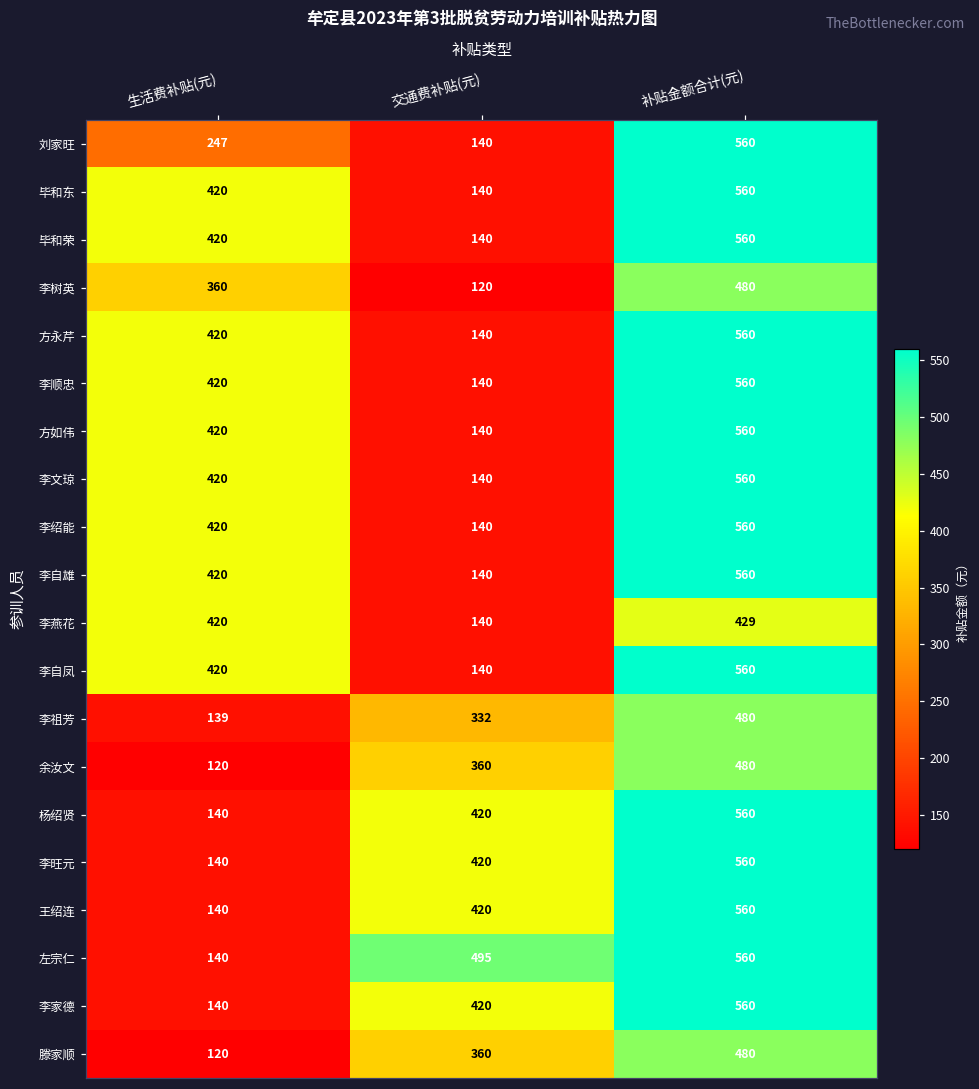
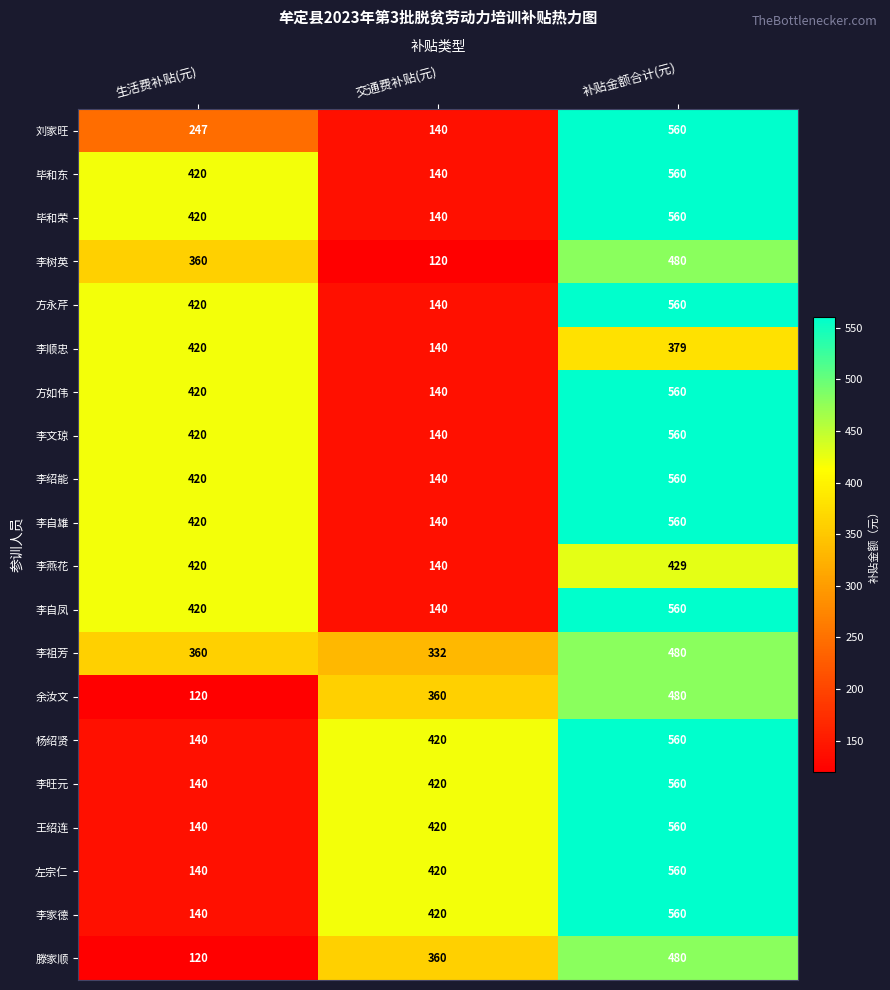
  {
    "刘家旺": {
      "生活费补贴(元)": 247,
      "交通费补贴(元)": 140,
      "补贴金额合计(元)": 560
    },
    "毕和东": {
      "生活费补贴(元)": 420,
      "交通费补贴(元)": 140,
      "补贴金额合计(元)": 560
    },
    "毕和荣": {
      "生活费补贴(元)": 420,
      "交通费补贴(元)": 140,
      "补贴金额合计(元)": 560
    },
    "李树英": {
      "生活费补贴(元)": 360,
      "交通费补贴(元)": 120,
      "补贴金额合计(元)": 480
    },
    "方永芹": {
      "生活费补贴(元)": 420,
      "交通费补贴(元)": 140,
      "补贴金额合计(元)": 560
    },
    "李顺忠": {
      "生活费补贴(元)": 420,
      "交通费补贴(元)": 140,
-     "补贴金额合计(元)": 560
+     "补贴金额合计(元)": 379
    },
    "方如伟": {
      "生活费补贴(元)": 420,
      "交通费补贴(元)": 140,
      "补贴金额合计(元)": 560
    },
    "李文琼": {
      "生活费补贴(元)": 420,
      "交通费补贴(元)": 140,
      "补贴金额合计(元)": 560
    },
    "李绍能": {
      "生活费补贴(元)": 420,
      "交通费补贴(元)": 140,
      "补贴金额合计(元)": 560
    },
    "李自雄": {
      "生活费补贴(元)": 420,
      "交通费补贴(元)": 140,
      "补贴金额合计(元)": 560
    },
    "李燕花": {
      "生活费补贴(元)": 420,
      "交通费补贴(元)": 140,
      "补贴金额合计(元)": 429
    },
    "李自凤": {
      "生活费补贴(元)": 420,
      "交通费补贴(元)": 140,
      "补贴金额合计(元)": 560
    },
    "李祖芳": {
-     "生活费补贴(元)": 139,
+     "生活费补贴(元)": 360,
      "交通费补贴(元)": 332,
      "补贴金额合计(元)": 480
    },
    "余汝文": {
      "生活费补贴(元)": 120,
      "交通费补贴(元)": 360,
      "补贴金额合计(元)": 480
    },
    "杨绍贤": {
      "生活费补贴(元)": 140,
      "交通费补贴(元)": 420,
      "补贴金额合计(元)": 560
    },
    "李旺元": {
      "生活费补贴(元)": 140,
      "交通费补贴(元)": 420,
      "补贴金额合计(元)": 560
    },
    "王绍连": {
      "生活费补贴(元)": 140,
      "交通费补贴(元)": 420,
      "补贴金额合计(元)": 560
    },
    "左宗仁": {
      "生活费补贴(元)": 140,
-     "交通费补贴(元)": 495,
+     "交通费补贴(元)": 420,
      "补贴金额合计(元)": 560
    },
    "李家德": {
      "生活费补贴(元)": 140,
      "交通费补贴(元)": 420,
      "补贴金额合计(元)": 560
    },
    "滕家顺": {
      "生活费补贴(元)": 120,
      "交通费补贴(元)": 360,
      "补贴金额合计(元)": 480
    }
  }
